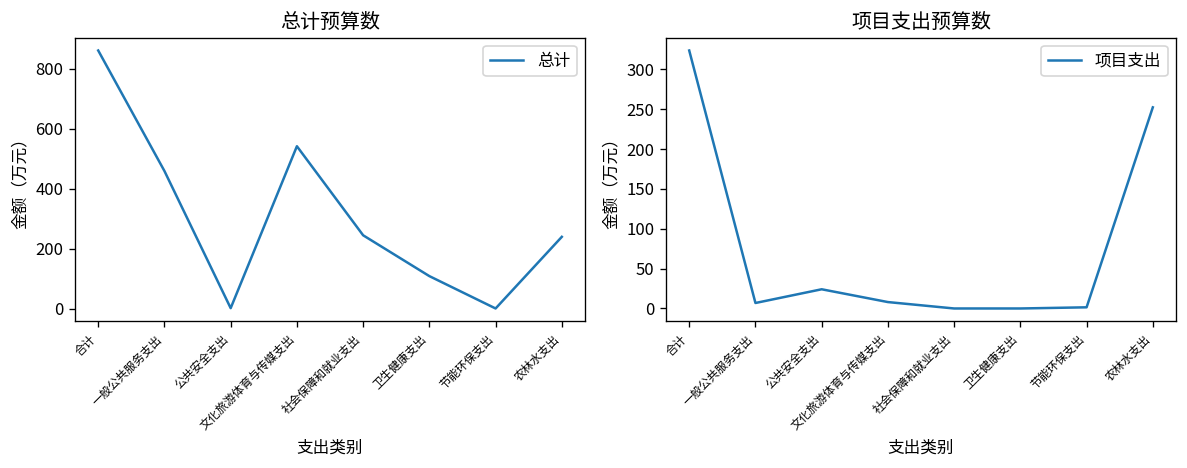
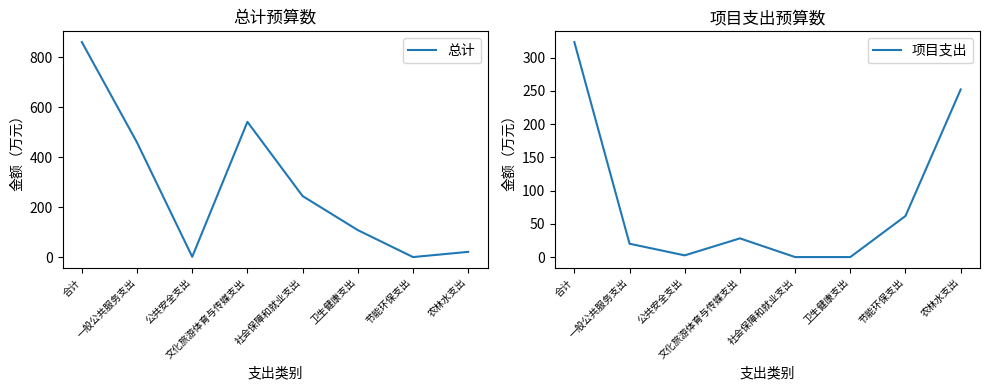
  {
    "总计预算数": {
      "合计": 860,
      "一般公共服务支出": 460,
      "公共安全支出": 0,
      "文化旅游体育与传媒支出": 540,
      "社会保障和就业支出": 250,
      "卫生健康支出": 110,
      "节能环保支出": 0,
-     "农林水支出": 240
+     "农林水支出": 20
    },
    "项目支出预算数": {
      "合计": 320,
-     "一般公共服务支出": 10,
-     "公共安全支出": 20,
-     "文化旅游体育与传媒支出": 10,
+     "一般公共服务支出": 20,
+     "公共安全支出": 0,
+     "文化旅游体育与传媒支出": 30,
      "社会保障和就业支出": 0,
      "卫生健康支出": 0,
-     "节能环保支出": 0,
+     "节能环保支出": 60,
      "农林水支出": 250
    }
  }
